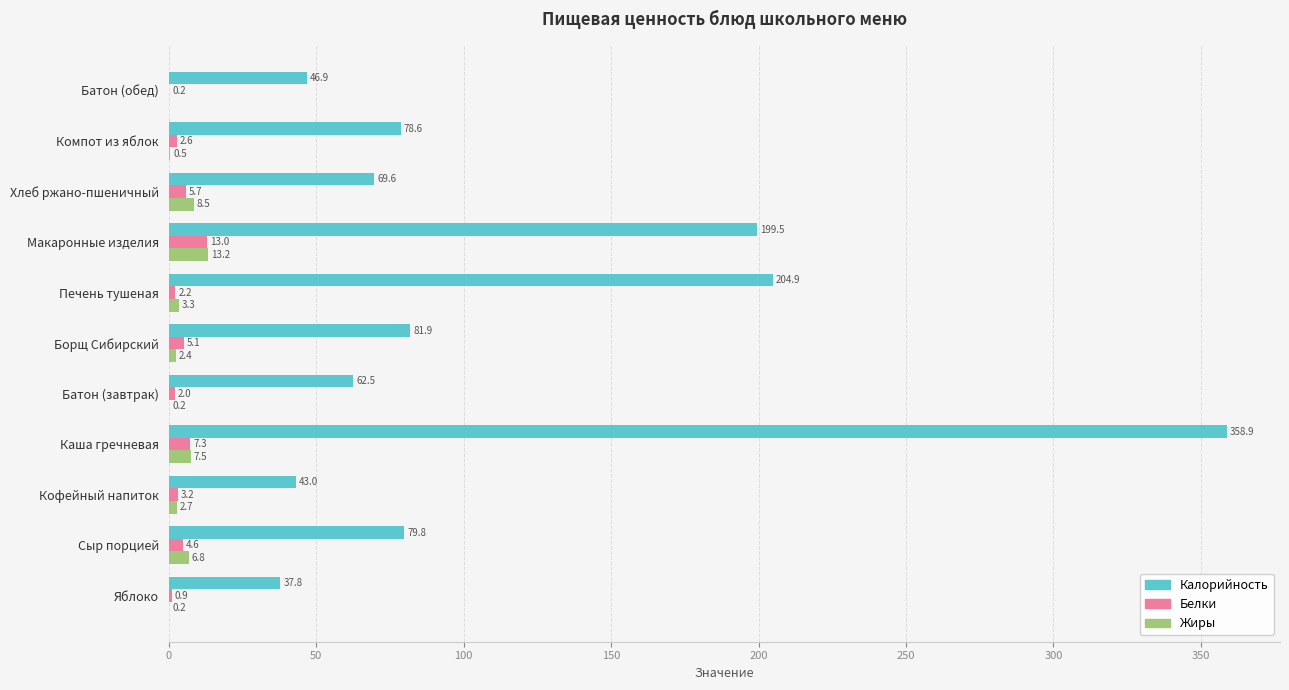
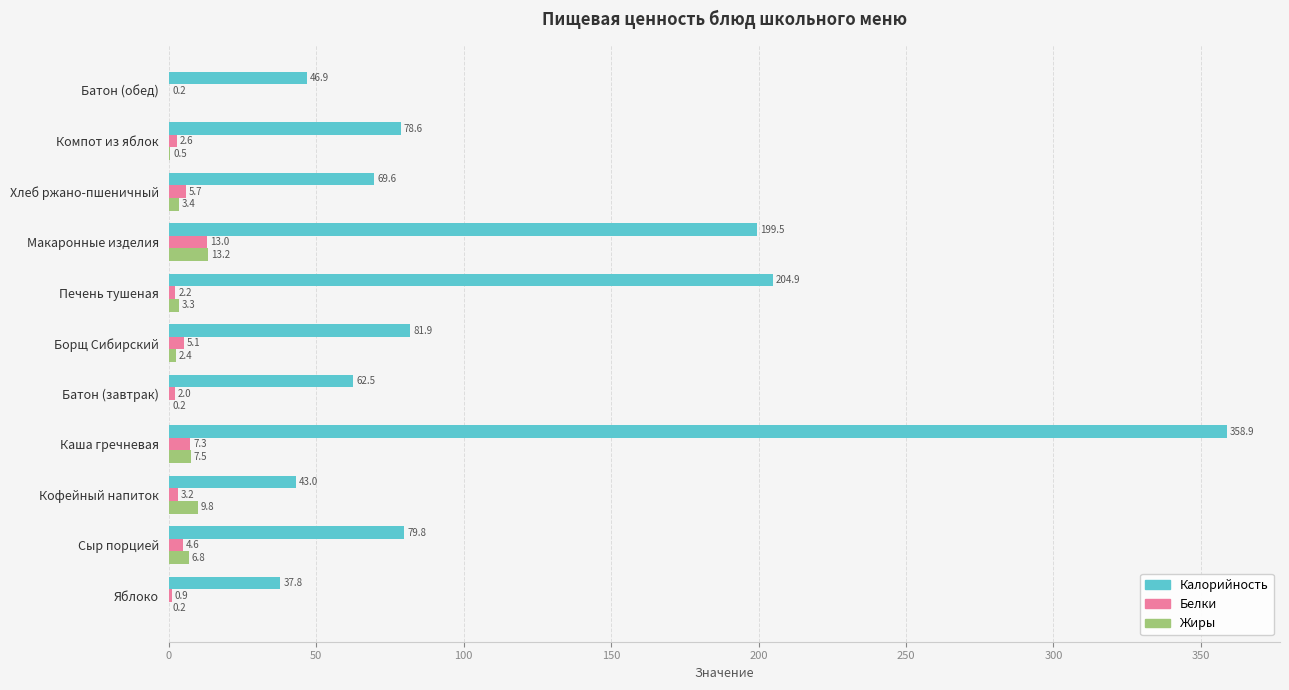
  {
    "Калорийность": {
      "Батон (обед)": 46.9,
      "Компот из яблок": 78.6,
      "Хлеб ржано-пшеничный": 69.6,
      "Макаронные изделия": 199.5,
      "Печень тушеная": 204.9,
      "Борщ Сибирский": 81.9,
      "Батон (завтрак)": 62.5,
      "Каша гречневая": 358.9,
      "Кофейный напиток": 43.0,
      "Сыр порцией": 79.8,
      "Яблоко": 37.8
    },
    "Белки": {
      "Батон (обед)": 0.2,
      "Компот из яблок": 2.6,
      "Хлеб ржано-пшеничный": 5.7,
      "Макаронные изделия": 13.0,
      "Печень тушеная": 2.2,
      "Борщ Сибирский": 5.1,
      "Батон (завтрак)": 2.0,
      "Каша гречневая": 7.3,
      "Кофейный напиток": 3.2,
      "Сыр порцией": 4.6,
      "Яблоко": 0.9
    },
    "Жиры": {
      "Компот из яблок": 0.5,
-     "Хлеб ржано-пшеничный": 8.5,
+     "Хлеб ржано-пшеничный": 3.4,
      "Макаронные изделия": 13.2,
      "Печень тушеная": 3.3,
      "Борщ Сибирский": 2.4,
      "Батон (завтрак)": 0.2,
      "Каша гречневая": 7.5,
-     "Кофейный напиток": 2.7,
+     "Кофейный напиток": 9.8,
      "Сыр порцией": 6.8,
      "Яблоко": 0.2
    }
  }
